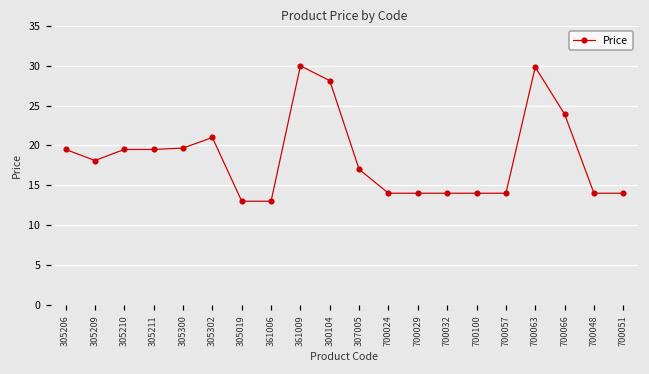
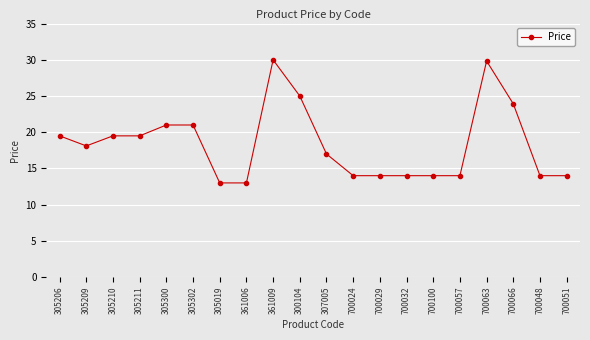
  {
    "305206": 19,
    "305209": 18,
    "305210": 19,
    "305211": 19,
-   "305300": 20,
+   "305300": 21,
    "305302": 21,
    "305019": 13,
    "361006": 13,
    "361009": 30,
-   "300104": 28,
+   "300104": 25,
    "307005": 17,
    "700024": 14,
    "700029": 14,
    "700032": 14,
    "700100": 14,
    "700057": 14,
    "700063": 30,
    "700066": 24,
    "700048": 14,
    "700051": 14
  }
